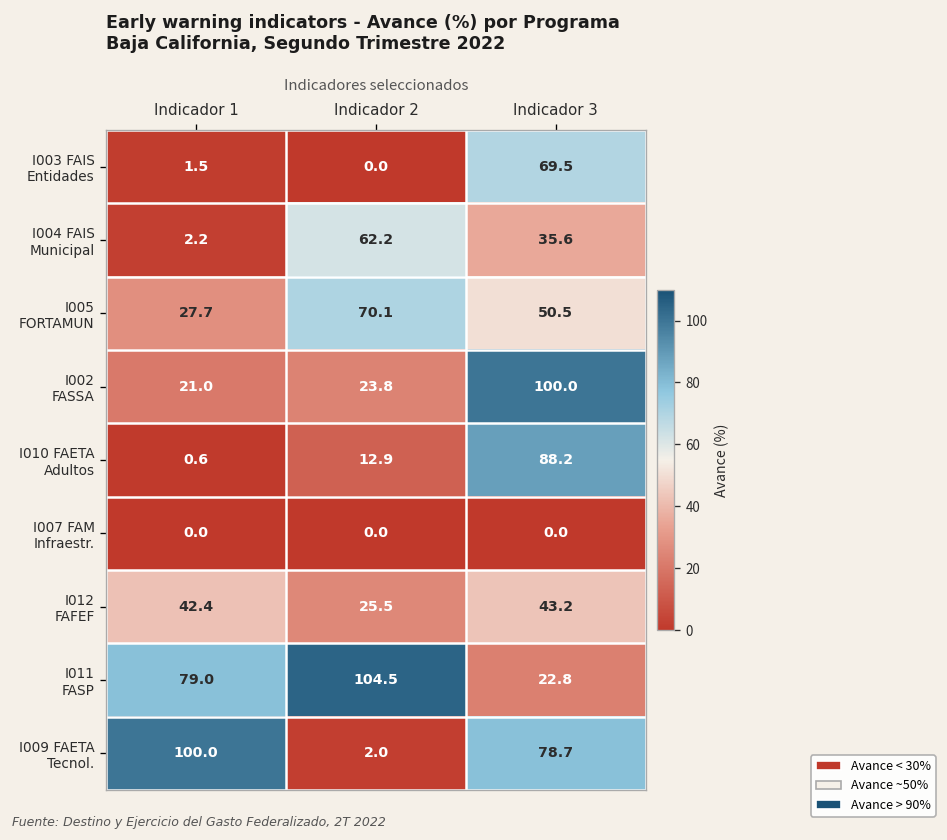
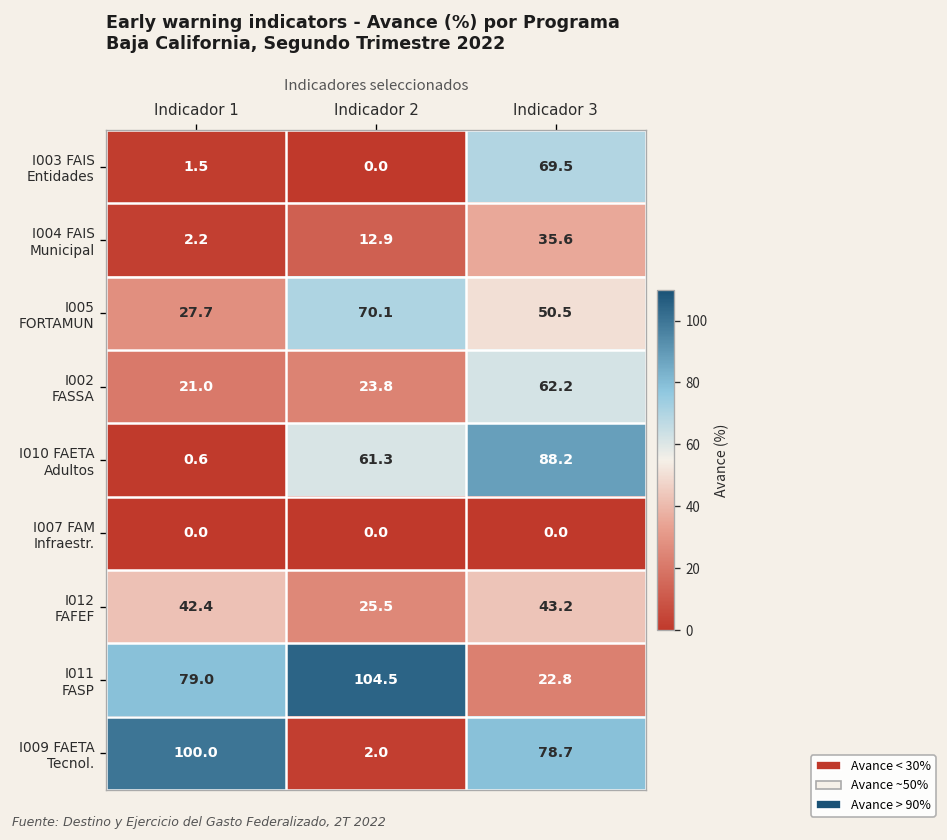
  {
    "I003 FAIS Entidades": {
      "Indicador 1": 1.5,
      "Indicador 2": 0.0,
      "Indicador 3": 69.5
    },
    "I004 FAIS Municipal": {
      "Indicador 1": 2.2,
-     "Indicador 2": 62.2,
+     "Indicador 2": 12.9,
      "Indicador 3": 35.6
    },
    "I005 FORTAMUN": {
      "Indicador 1": 27.7,
      "Indicador 2": 70.1,
      "Indicador 3": 50.5
    },
    "I002 FASSA": {
      "Indicador 1": 21.0,
      "Indicador 2": 23.8,
-     "Indicador 3": 100.0
+     "Indicador 3": 62.2
    },
    "I010 FAETA Adultos": {
      "Indicador 1": 0.6,
-     "Indicador 2": 12.9,
+     "Indicador 2": 61.3,
      "Indicador 3": 88.2
    },
    "I007 FAM Infraestr.": {
      "Indicador 1": 0.0,
      "Indicador 2": 0.0,
      "Indicador 3": 0.0
    },
    "I012 FAFEF": {
      "Indicador 1": 42.4,
      "Indicador 2": 25.5,
      "Indicador 3": 43.2
    },
    "I011 FASP": {
      "Indicador 1": 79.0,
      "Indicador 2": 104.5,
      "Indicador 3": 22.8
    },
    "I009 FAETA Tecnol.": {
      "Indicador 1": 100.0,
      "Indicador 2": 2.0,
      "Indicador 3": 78.7
    }
  }
